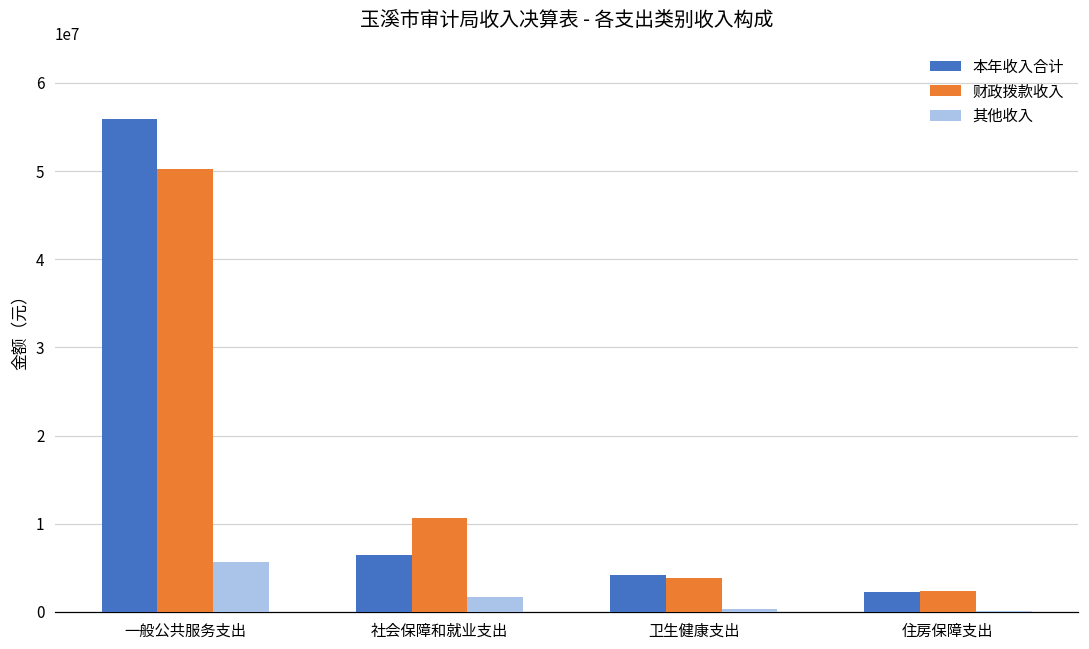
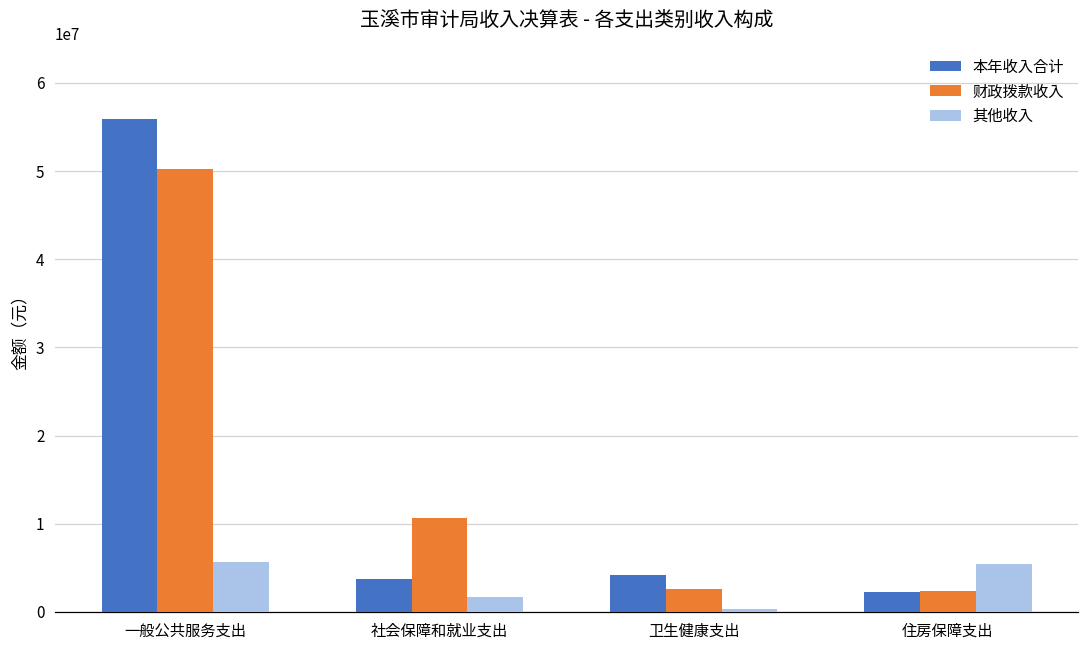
  {
    "本年收入合计": {
      "一般公共服务支出": 56000000,
-     "社会保障和就业支出": 6000000,
+     "社会保障和就业支出": 4000000,
      "卫生健康支出": 4000000,
      "住房保障支出": 2000000
    },
    "财政拨款收入": {
      "一般公共服务支出": 50000000,
      "社会保障和就业支出": 11000000,
-     "卫生健康支出": 4000000,
+     "卫生健康支出": 3000000,
      "住房保障支出": 2000000
    },
    "其他收入": {
      "一般公共服务支出": 6000000,
      "社会保障和就业支出": 2000000,
-     "住房保障支出": 0
+     "住房保障支出": 5000000
    }
  }
